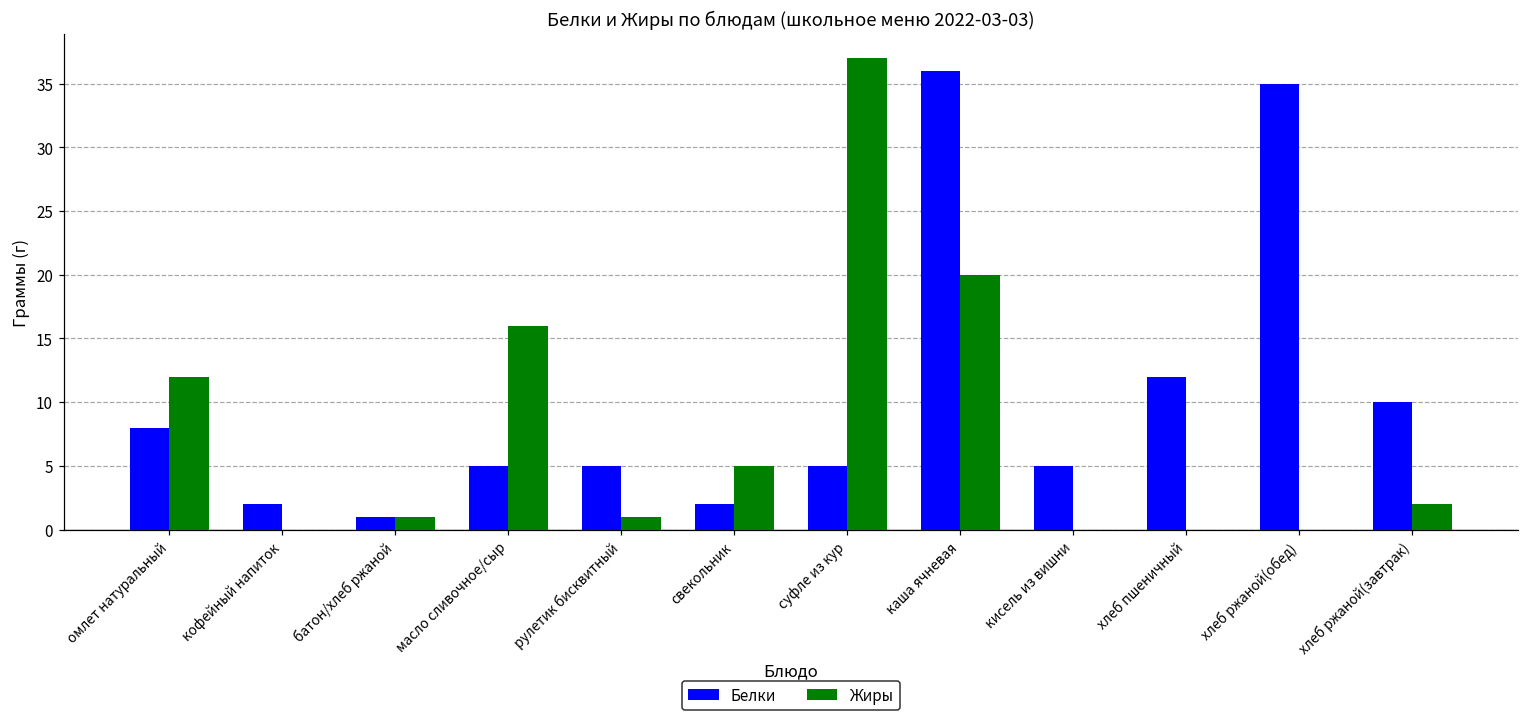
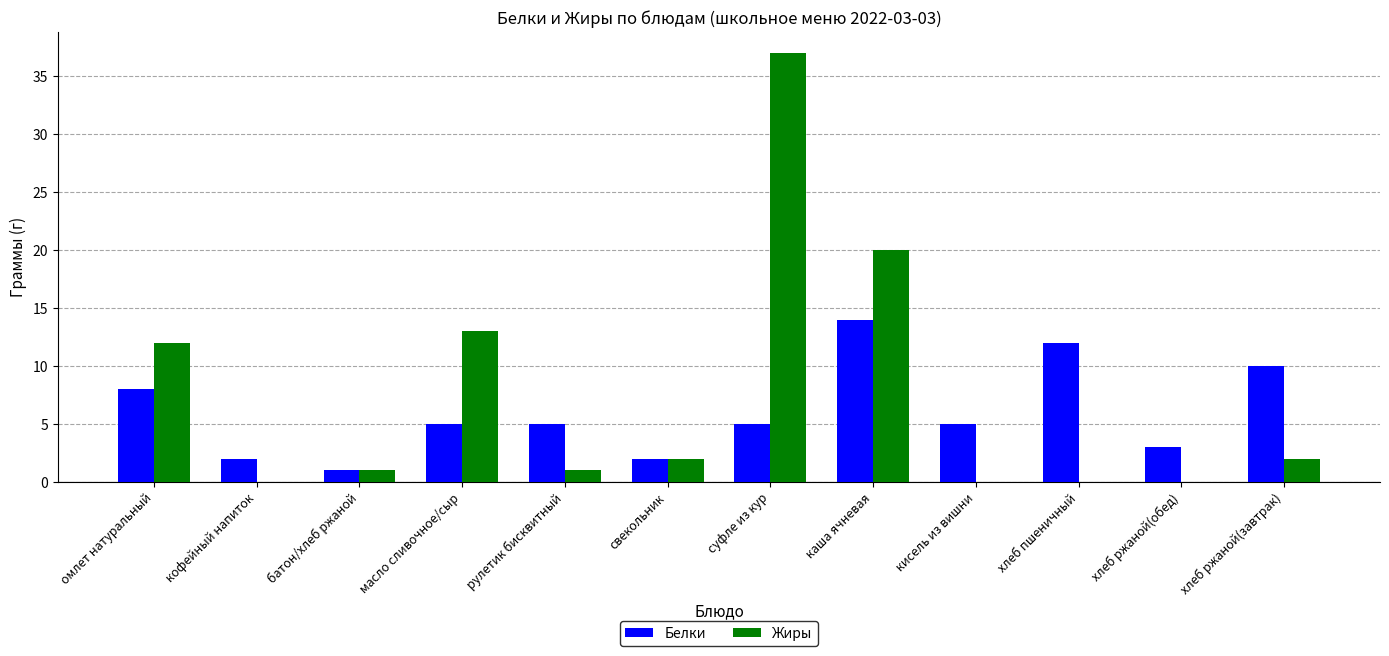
  {
    "Белки": {
      "омлет натуральный": 8,
      "кофейный напиток": 2,
      "батон/хлеб ржаной": 1,
      "масло сливочное/сыр": 5,
      "рулетик бисквитный": 5,
      "свекольник": 2,
      "суфле из кур": 5,
-     "каша ячневая": 36,
+     "каша ячневая": 14,
      "кисель из вишни": 5,
      "хлеб пшеничный": 12,
-     "хлеб ржаной(обед)": 35,
+     "хлеб ржаной(обед)": 3,
      "хлеб ржаной(завтрак)": 10
    },
    "Жиры": {
      "омлет натуральный": 12,
      "кофейный напиток": 0,
      "батон/хлеб ржаной": 1,
-     "масло сливочное/сыр": 16,
+     "масло сливочное/сыр": 13,
      "рулетик бисквитный": 1,
-     "свекольник": 5,
+     "свекольник": 2,
      "суфле из кур": 37,
      "каша ячневая": 20,
      "кисель из вишни": 0,
      "хлеб пшеничный": 0,
      "хлеб ржаной(обед)": 0,
      "хлеб ржаной(завтрак)": 2
    }
  }
